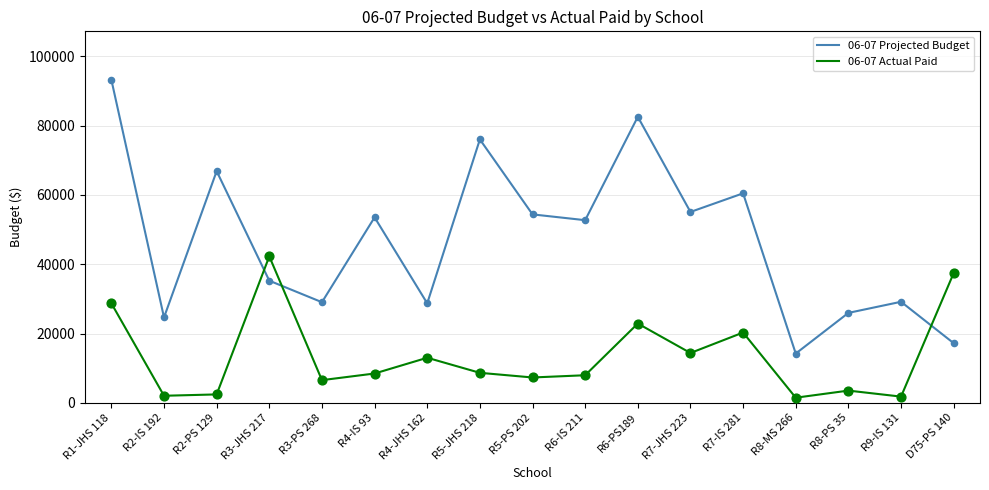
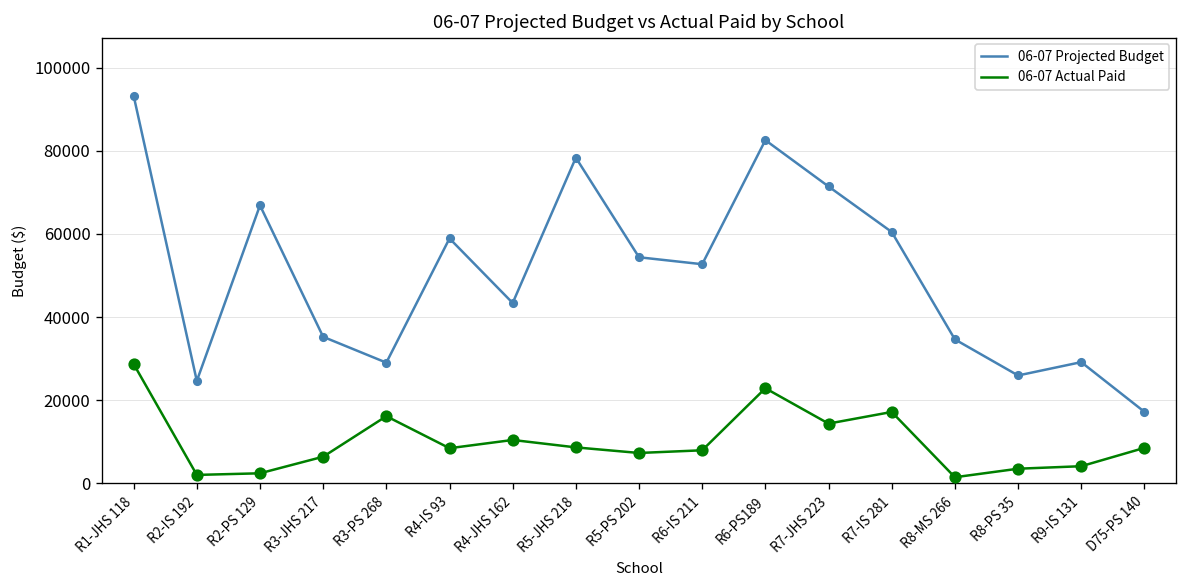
  {
    "06-07 Projected Budget": {
      "R1-JHS 118": 93000,
      "R2-IS 192": 25000,
      "R2-PS 129": 67000,
      "R3-JHS 217": 35000,
      "R3-PS 268": 29000,
-     "R4-IS 93": 54000,
-     "R4-JHS 162": 29000,
-     "R5-JHS 218": 76000,
+     "R4-IS 93": 59000,
+     "R4-JHS 162": 43000,
+     "R5-JHS 218": 78000,
      "R5-PS 202": 54000,
      "R6-IS 211": 53000,
      "R6-PS189": 83000,
-     "R7-JHS 223": 55000,
+     "R7-JHS 223": 71000,
      "R7-IS 281": 60000,
-     "R8-MS 266": 14000,
+     "R8-MS 266": 35000,
      "R8-PS 35": 26000,
      "R9-IS 131": 29000,
      "D75-PS 140": 17000
    },
    "06-07 Actual Paid": {
      "R1-JHS 118": 29000,
      "R2-IS 192": 2000,
      "R2-PS 129": 2000,
-     "R3-JHS 217": 42000,
-     "R3-PS 268": 7000,
+     "R3-JHS 217": 6000,
+     "R3-PS 268": 16000,
      "R4-IS 93": 8000,
-     "R4-JHS 162": 13000,
+     "R4-JHS 162": 10000,
      "R5-JHS 218": 9000,
      "R5-PS 202": 7000,
      "R6-IS 211": 8000,
      "R6-PS189": 23000,
      "R7-JHS 223": 14000,
-     "R7-IS 281": 20000,
+     "R7-IS 281": 17000,
      "R8-MS 266": 1000,
      "R8-PS 35": 4000,
-     "R9-IS 131": 2000,
-     "D75-PS 140": 37000
+     "R9-IS 131": 4000,
+     "D75-PS 140": 9000
    }
  }
